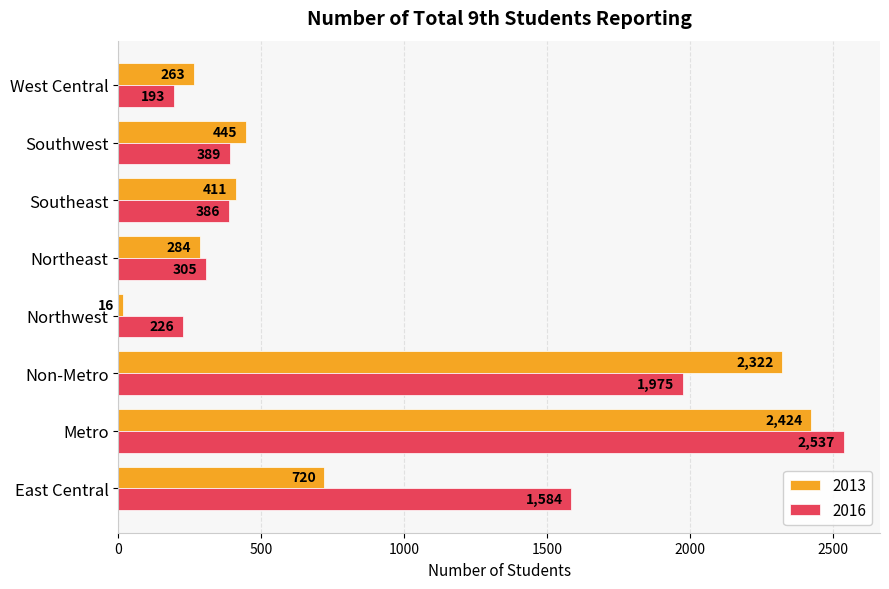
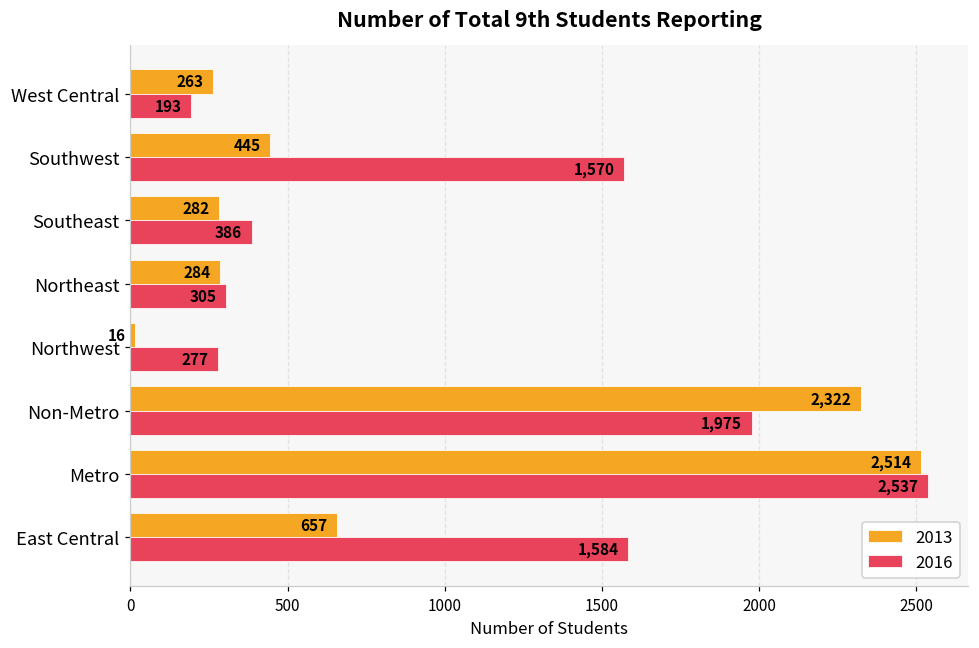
  {
    "2013": {
      "West Central": "263",
      "Southwest": "445",
-     "Southeast": "411",
+     "Southeast": "282",
      "Northeast": "284",
      "Northwest": "16",
      "Non-Metro": "2,322",
-     "Metro": "2,424",
-     "East Central": "720"
+     "Metro": "2,514",
+     "East Central": "657"
    },
    "2016": {
      "West Central": "193",
-     "Southwest": "389",
+     "Southwest": "1,570",
      "Southeast": "386",
      "Northeast": "305",
-     "Northwest": "226",
+     "Northwest": "277",
      "Non-Metro": "1,975",
      "Metro": "2,537",
      "East Central": "1,584"
    }
  }
